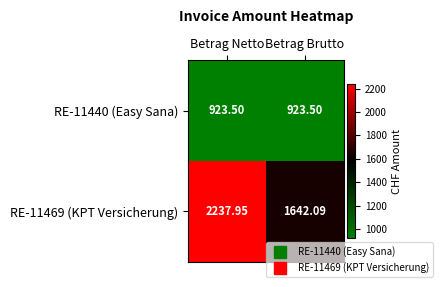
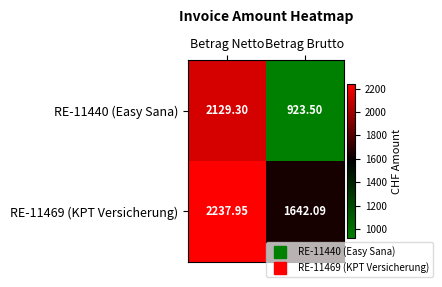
  {
    "RE-11440 (Easy Sana)": {
-     "Betrag Netto": 923.50,
+     "Betrag Netto": 2129.30,
      "Betrag Brutto": 923.50
    },
    "RE-11469 (KPT Versicherung)": {
      "Betrag Netto": 2237.95,
      "Betrag Brutto": 1642.09
    }
  }
